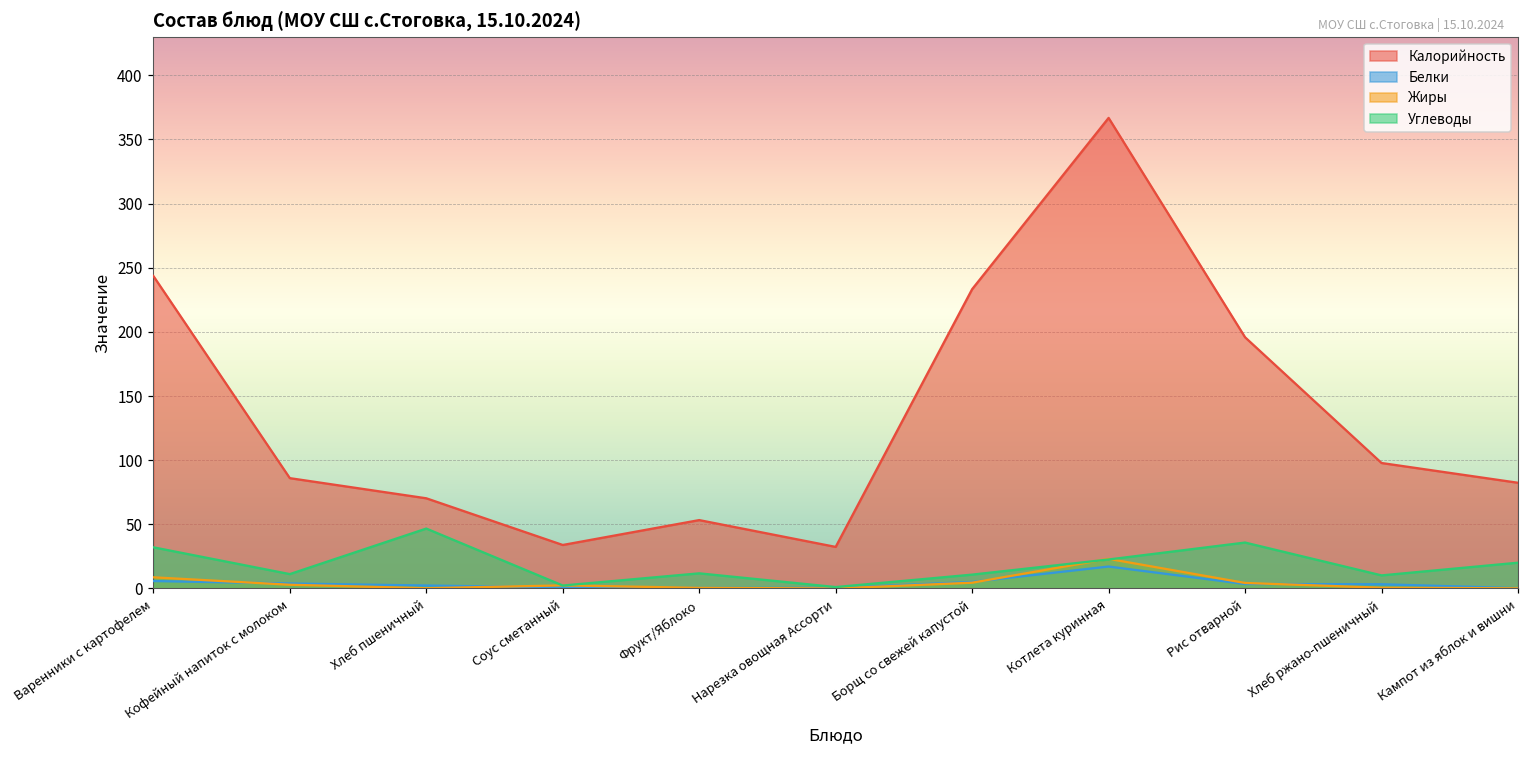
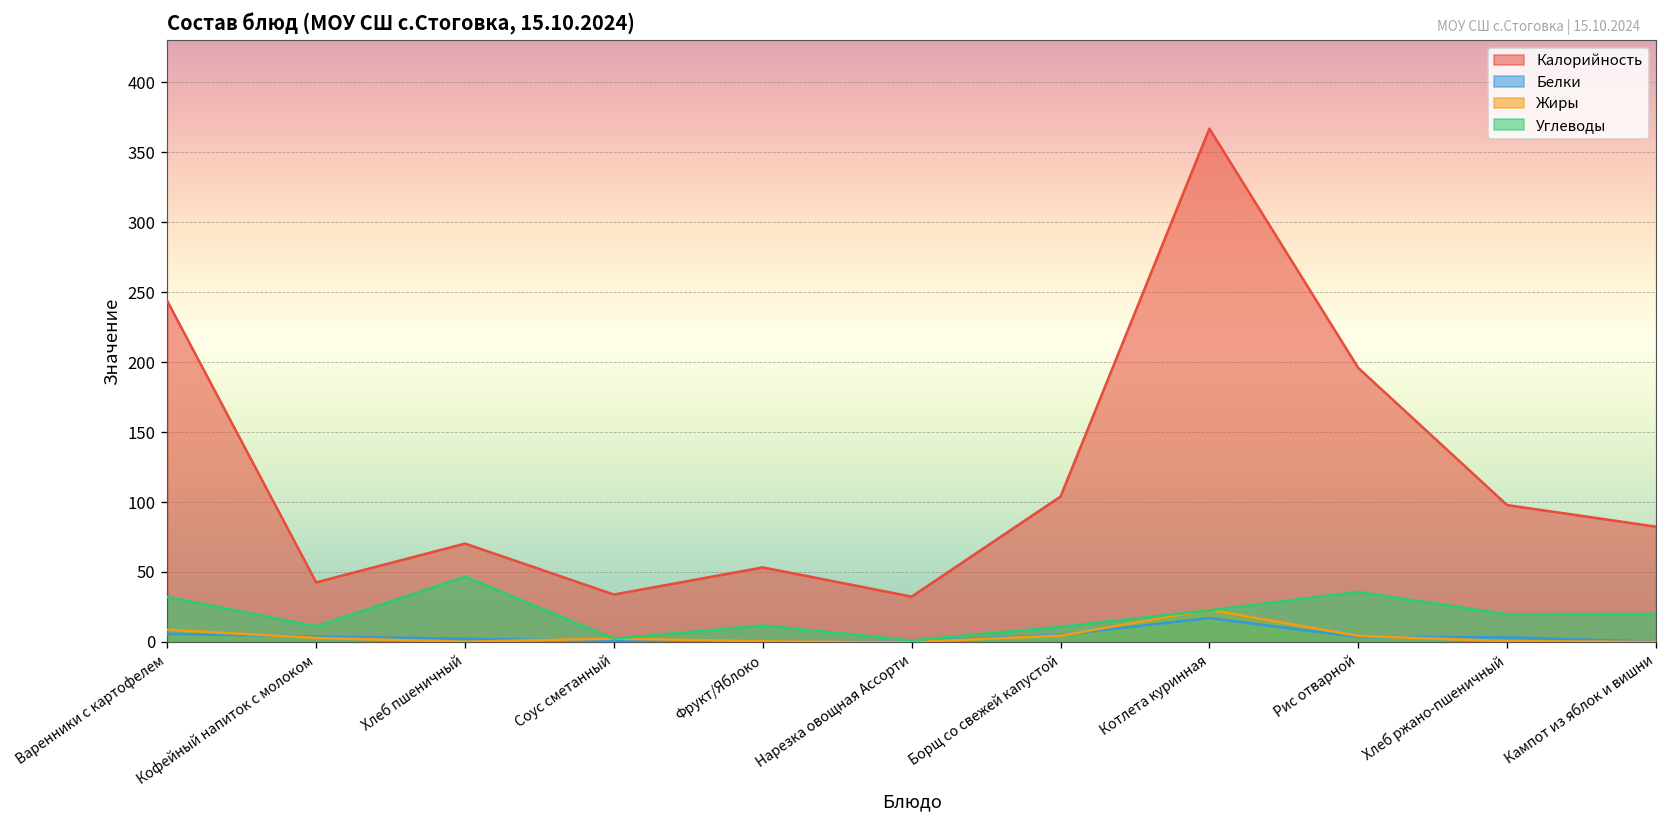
  {
    "Калорийность": {
      "Варенники с картофелем": 244,
-     "Кофейный напиток с молоком": 86,
+     "Кофейный напиток с молоком": 43,
      "Хлеб пшеничный": 70,
      "Соус сметанный": 34,
      "Фрукт/Яблоко": 53,
      "Нарезка овощная Ассорти": 32,
-     "Борщ со свежей капустой": 233,
+     "Борщ со свежей капустой": 104,
      "Котлета куринная": 367,
      "Рис отварной": 196,
      "Хлеб ржано-пшеничный": 98,
      "Кампот из яблок и вишни": 82
    },
    "Белки": {
      "Варенники с картофелем": 6,
      "Котлета куринная": 17,
      "Хлеб ржано-пшеничный": 3
    },
    "Жиры": {
      "Варенники с картофелем": 9,
      "Хлеб ржано-пшеничный": 1
    },
    "Углеводы": {
      "Варенники с картофелем": 32,
      "Кофейный напиток с молоком": 11,
      "Хлеб пшеничный": 47,
      "Фрукт/Яблоко": 12,
      "Борщ со свежей капустой": 11,
      "Рис отварной": 36,
-     "Хлеб ржано-пшеничный": 10,
+     "Хлеб ржано-пшеничный": 20,
      "Кампот из яблок и вишни": 20
    }
  }
